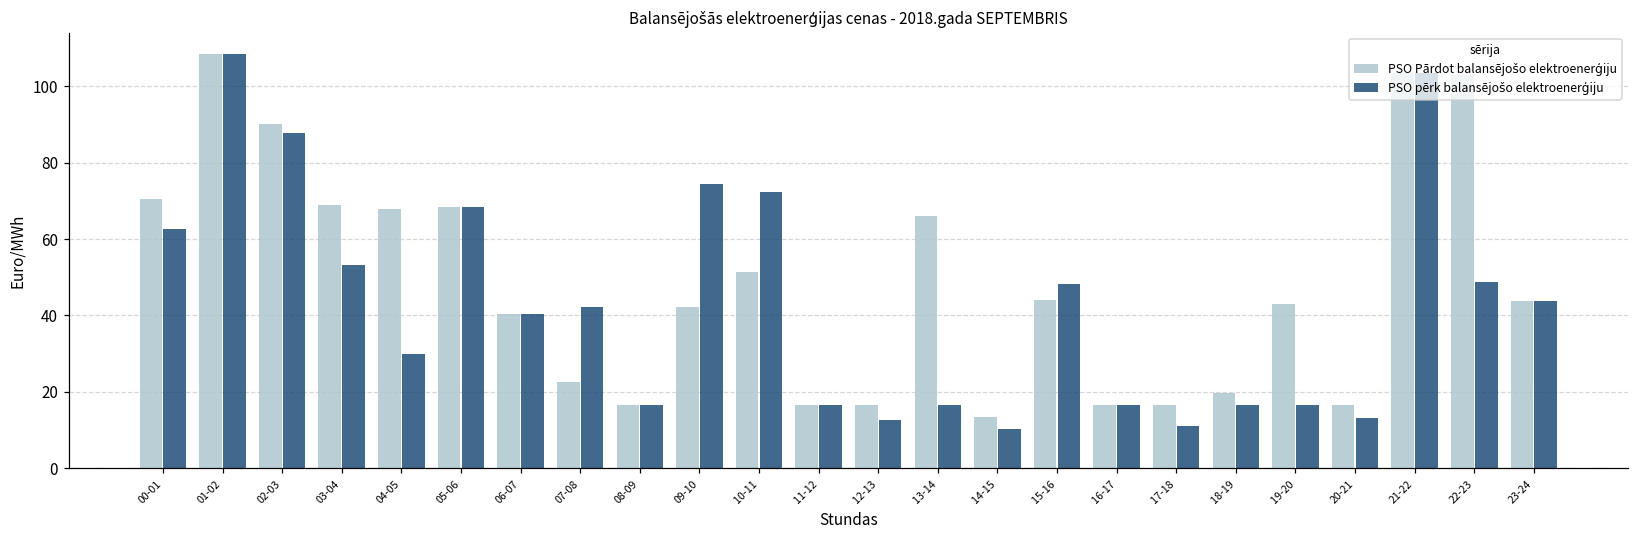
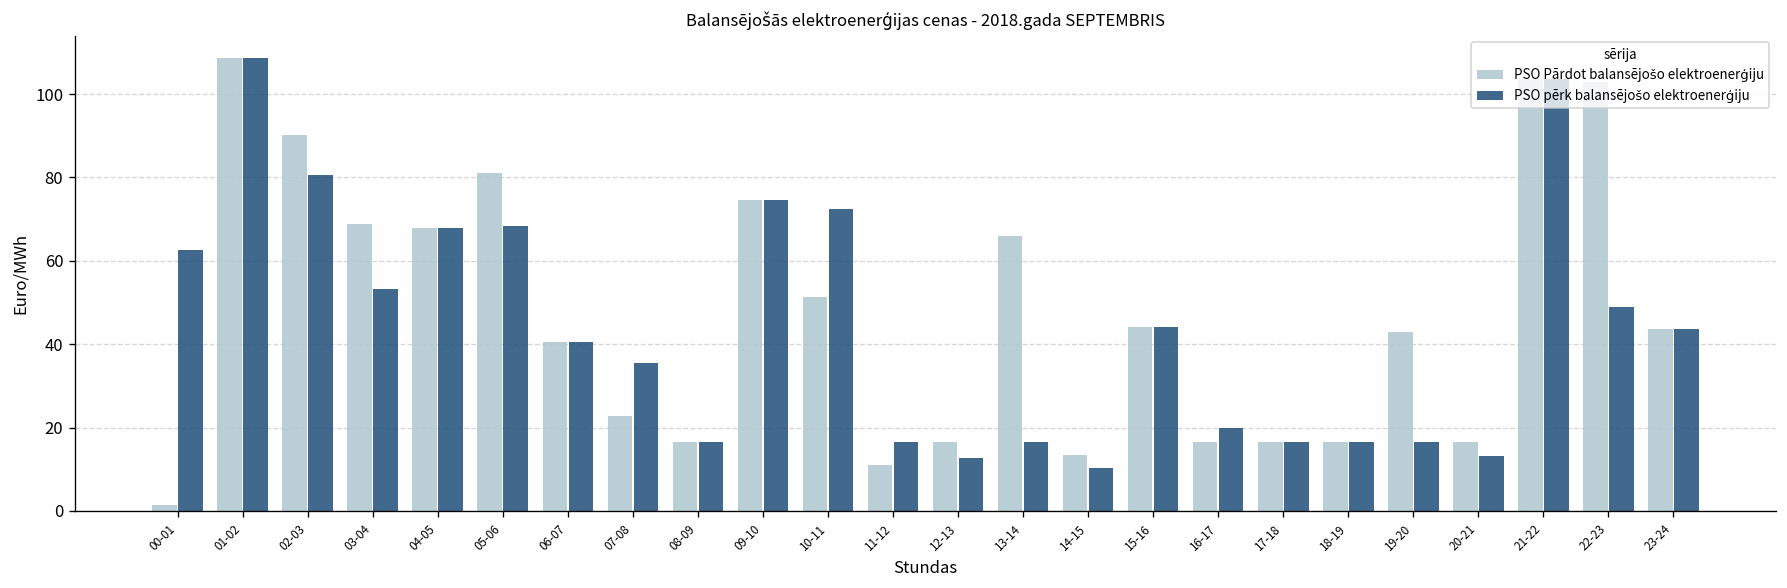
  {
    "PSO Pārdot balansējošo elektroenerģiju": {
-     "00-01": 70,
+     "00-01": 1,
      "01-02": 109,
      "02-03": 90,
      "03-04": 69,
      "04-05": 68,
-     "05-06": 68,
+     "05-06": 81,
      "06-07": 41,
      "07-08": 23,
      "08-09": 16,
-     "09-10": 42,
+     "09-10": 74,
      "10-11": 51,
-     "11-12": 16,
+     "11-12": 11,
      "12-13": 16,
      "13-14": 66,
      "14-15": 13,
      "15-16": 44,
      "16-17": 16,
      "17-18": 16,
-     "18-19": 20,
+     "18-19": 16,
      "19-20": 43,
      "20-21": 16,
      "23-24": 44
    },
    "PSO pērk balansējošo elektroenerģiju": {
      "00-01": 63,
      "01-02": 109,
-     "02-03": 88,
+     "02-03": 81,
      "03-04": 53,
-     "04-05": 30,
+     "04-05": 68,
      "05-06": 68,
      "06-07": 41,
-     "07-08": 42,
+     "07-08": 35,
      "08-09": 16,
      "09-10": 74,
      "10-11": 72,
      "11-12": 16,
      "12-13": 13,
      "13-14": 16,
      "14-15": 10,
-     "15-16": 48,
-     "16-17": 16,
-     "17-18": 11,
+     "15-16": 44,
+     "16-17": 20,
+     "17-18": 16,
      "18-19": 16,
      "19-20": 16,
      "20-21": 13,
      "22-23": 49,
      "23-24": 44
    }
  }
